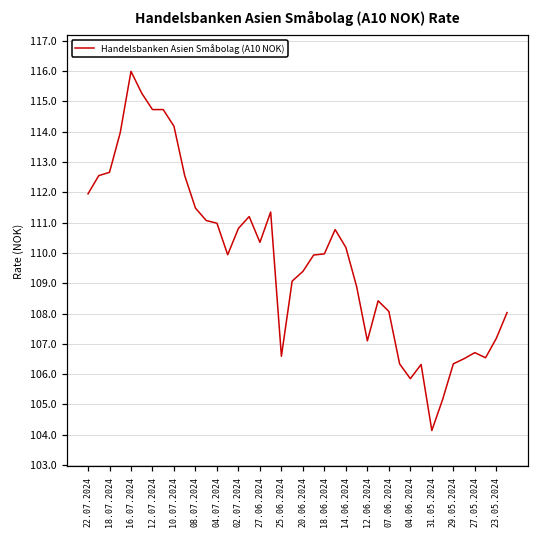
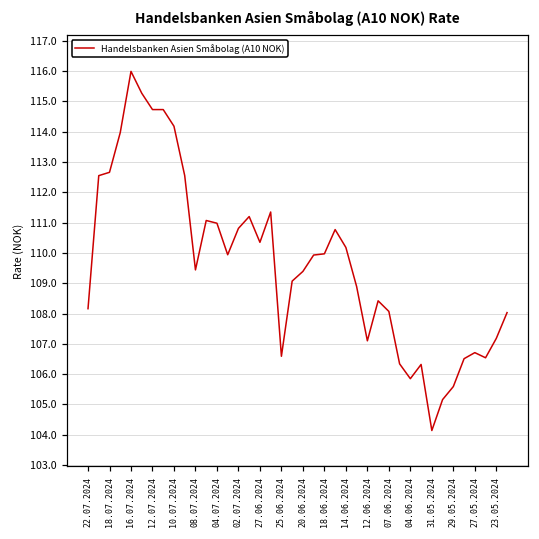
  {
-   "22.07.2024": 112.0,
+   "22.07.2024": 108.2,
    "18.07.2024": 112.7,
    "16.07.2024": 116.0,
    "12.07.2024": 114.7,
    "10.07.2024": 114.2,
-   "08.07.2024": 111.5,
+   "08.07.2024": 109.4,
    "04.07.2024": 111.0,
    "02.07.2024": 110.8,
    "27.06.2024": 110.4,
    "25.06.2024": 106.6,
    "20.06.2024": 109.4,
    "18.06.2024": 110.0,
    "14.06.2024": 110.2,
    "12.06.2024": 107.1,
    "07.06.2024": 108.1,
    "04.06.2024": 105.9,
    "31.05.2024": 104.1,
-   "29.05.2024": 106.3,
+   "29.05.2024": 105.6,
    "27.05.2024": 106.7,
    "23.05.2024": 107.2
  }
